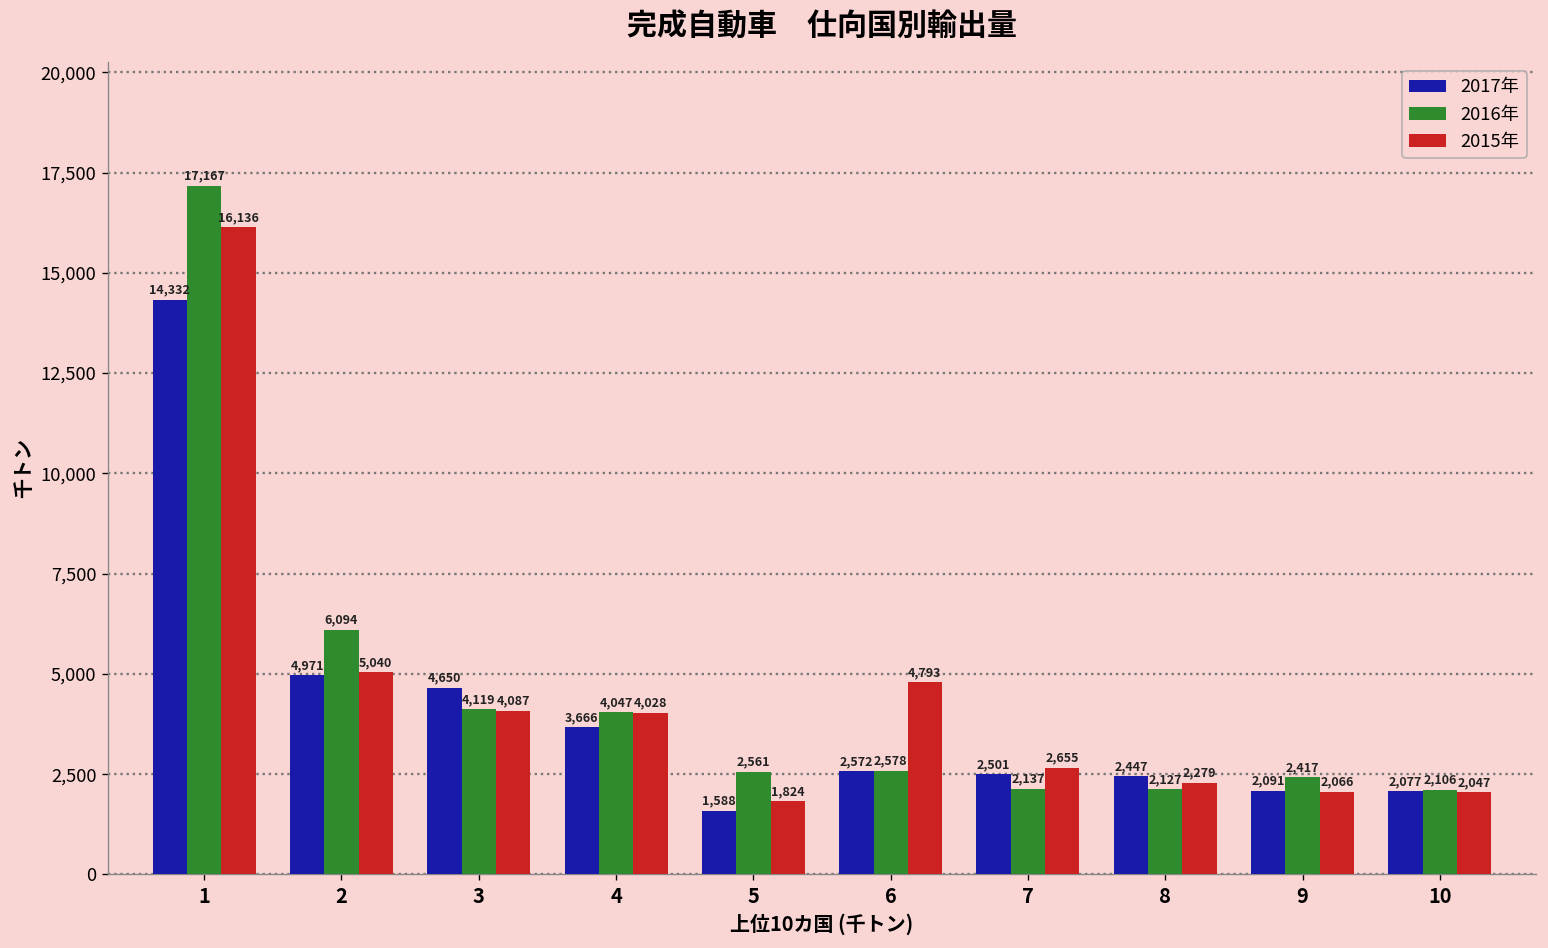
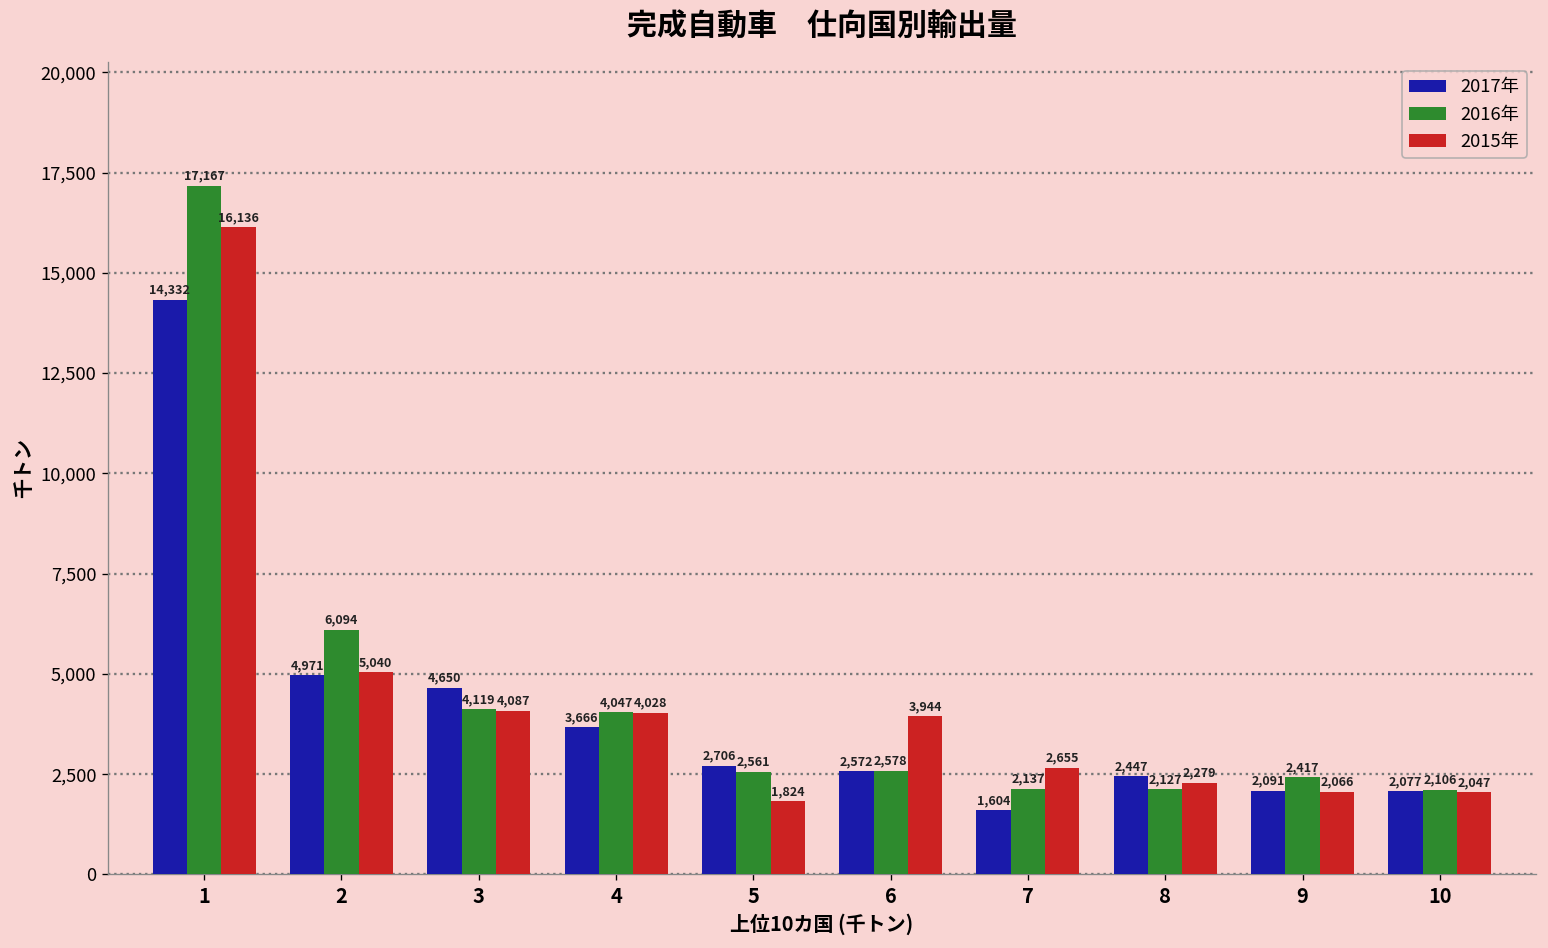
  {
    "2017年": {
      "1": "14,332",
      "2": "4,971",
      "3": "4,650",
      "4": "3,666",
-     "5": "1,588",
+     "5": "2,706",
      "6": "2,572",
-     "7": "2,501",
+     "7": "1,604",
      "8": "2,447",
      "9": "2,091",
      "10": "2,077"
    },
    "2016年": {
      "1": "17,167",
      "2": "6,094",
      "3": "4,119",
      "4": "4,047",
      "5": "2,561",
      "6": "2,578",
      "7": "2,137",
      "8": "2,127",
      "9": "2,417",
      "10": "2,106"
    },
    "2015年": {
      "1": "16,136",
      "2": "5,040",
      "3": "4,087",
      "4": "4,028",
      "5": "1,824",
-     "6": "4,793",
+     "6": "3,944",
      "7": "2,655",
      "8": "2,279",
      "9": "2,066",
      "10": "2,047"
    }
  }
